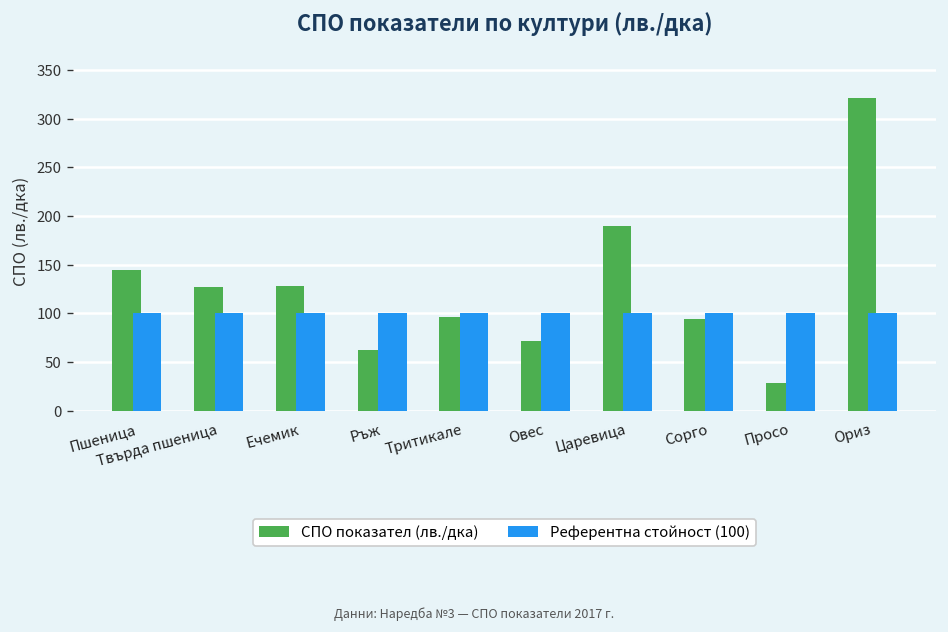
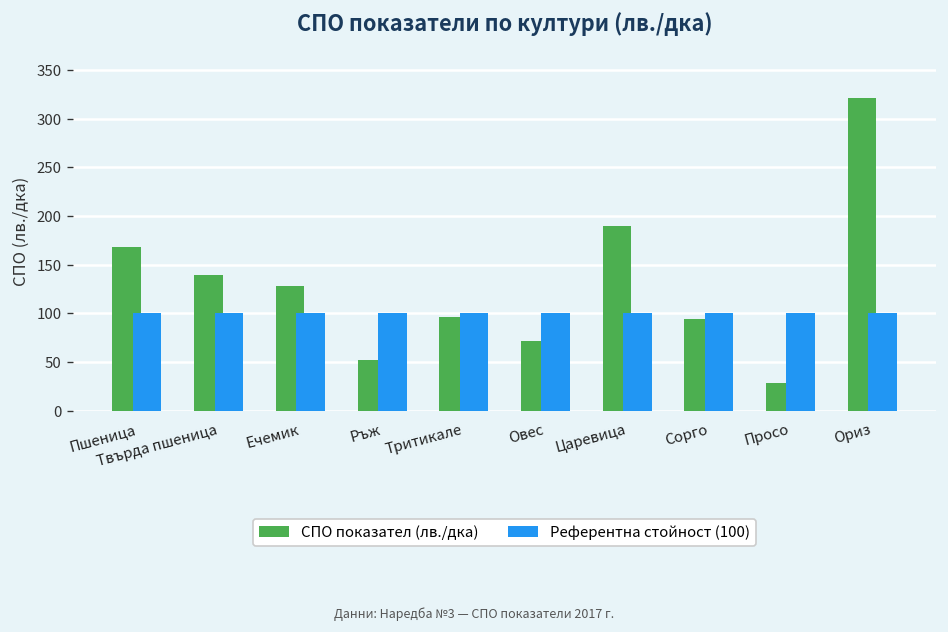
  {
    "СПО показател (лв./дка)": {
-     "Пшеница": 150,
-     "Твърда пшеница": 130,
+     "Пшеница": 170,
+     "Твърда пшеница": 140,
      "Ечемик": 130,
-     "Ръж": 60,
+     "Ръж": 50,
      "Тритикале": 100,
      "Овес": 70,
      "Царевица": 190,
      "Сорго": 90,
      "Просо": 30,
      "Ориз": 320
    },
    "Референтна стойност (100)": {
      "Пшеница": 100,
      "Твърда пшеница": 100,
      "Ечемик": 100,
      "Ръж": 100,
      "Тритикале": 100,
      "Овес": 100,
      "Царевица": 100,
      "Сорго": 100,
      "Просо": 100,
      "Ориз": 100
    }
  }
